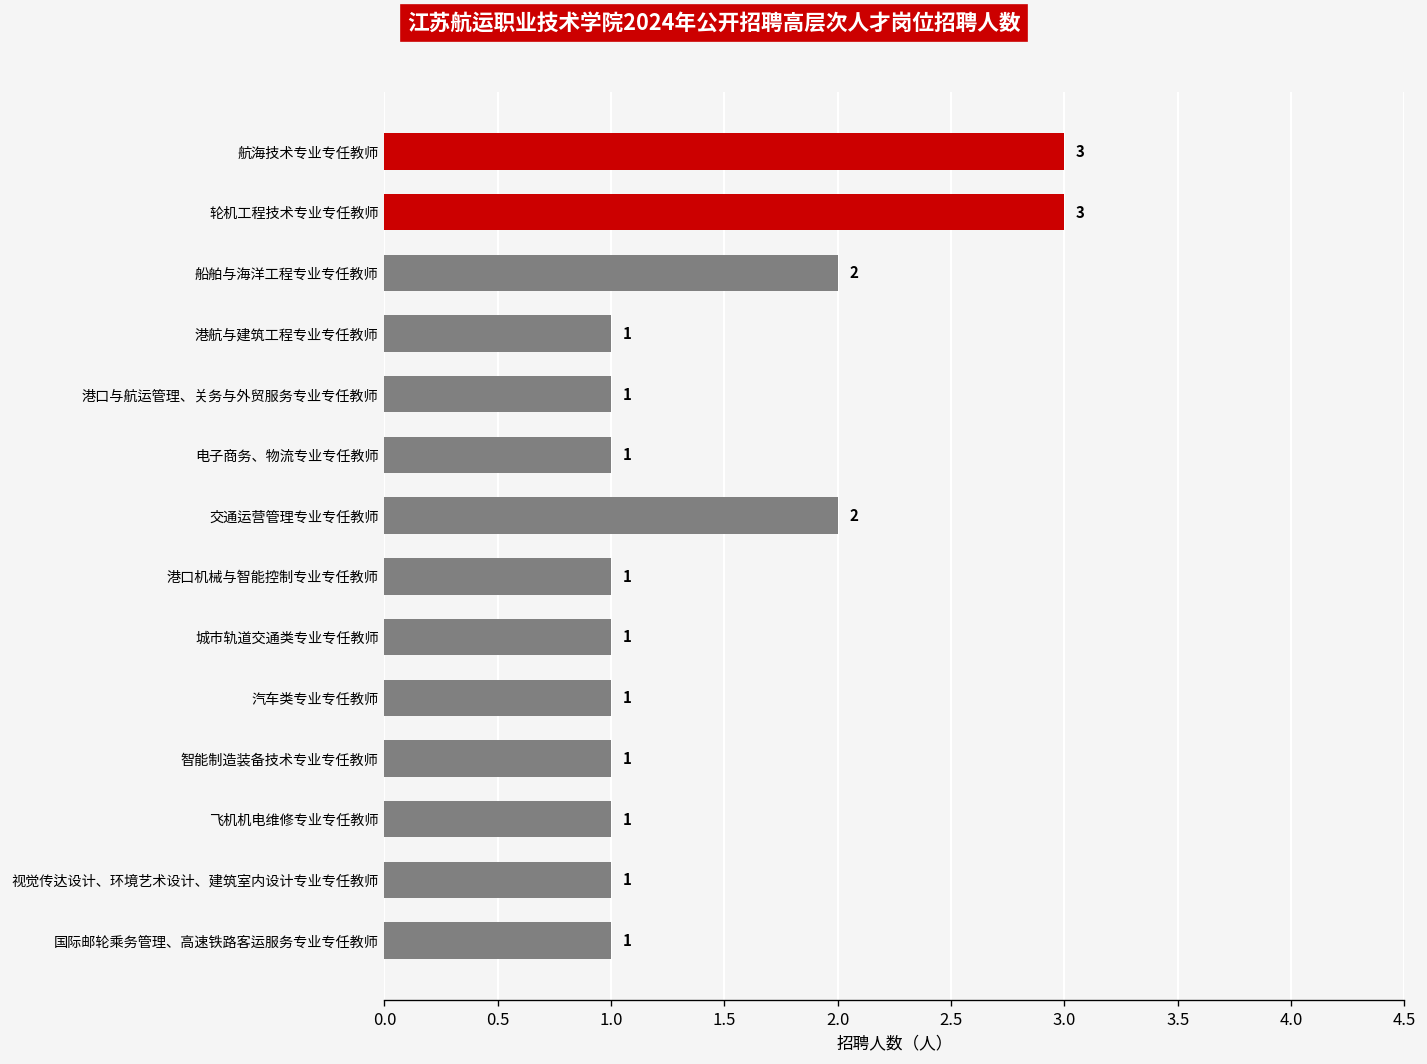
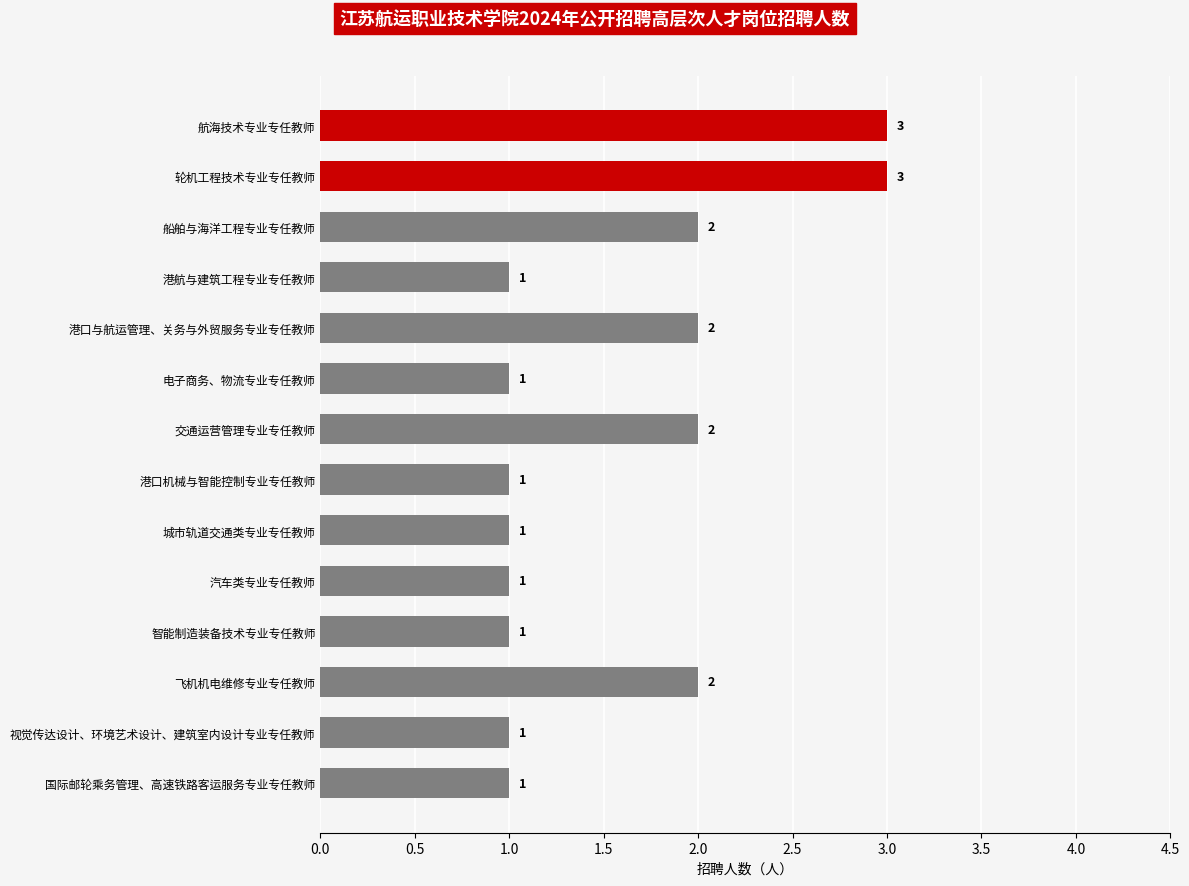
  {
    "航海技术专业专任教师": 3,
    "轮机工程技术专业专任教师": 3,
    "船舶与海洋工程专业专任教师": 2,
    "港航与建筑工程专业专任教师": 1,
-   "港口与航运管理、关务与外贸服务专业专任教师": 1,
+   "港口与航运管理、关务与外贸服务专业专任教师": 2,
    "电子商务、物流专业专任教师": 1,
    "交通运营管理专业专任教师": 2,
    "港口机械与智能控制专业专任教师": 1,
    "城市轨道交通类专业专任教师": 1,
    "汽车类专业专任教师": 1,
    "智能制造装备技术专业专任教师": 1,
-   "飞机机电维修专业专任教师": 1,
+   "飞机机电维修专业专任教师": 2,
    "视觉传达设计、环境艺术设计、建筑室内设计专业专任教师": 1,
    "国际邮轮乘务管理、高速铁路客运服务专业专任教师": 1
  }
